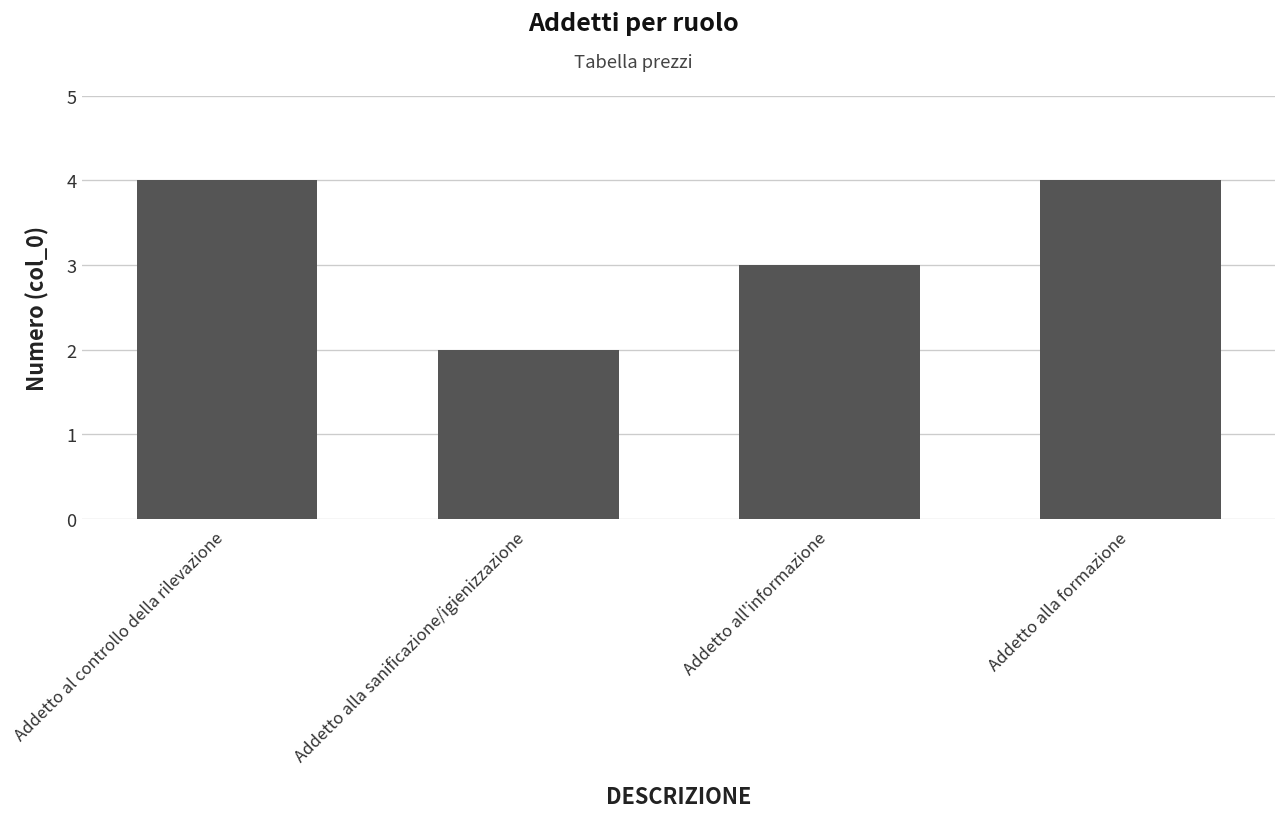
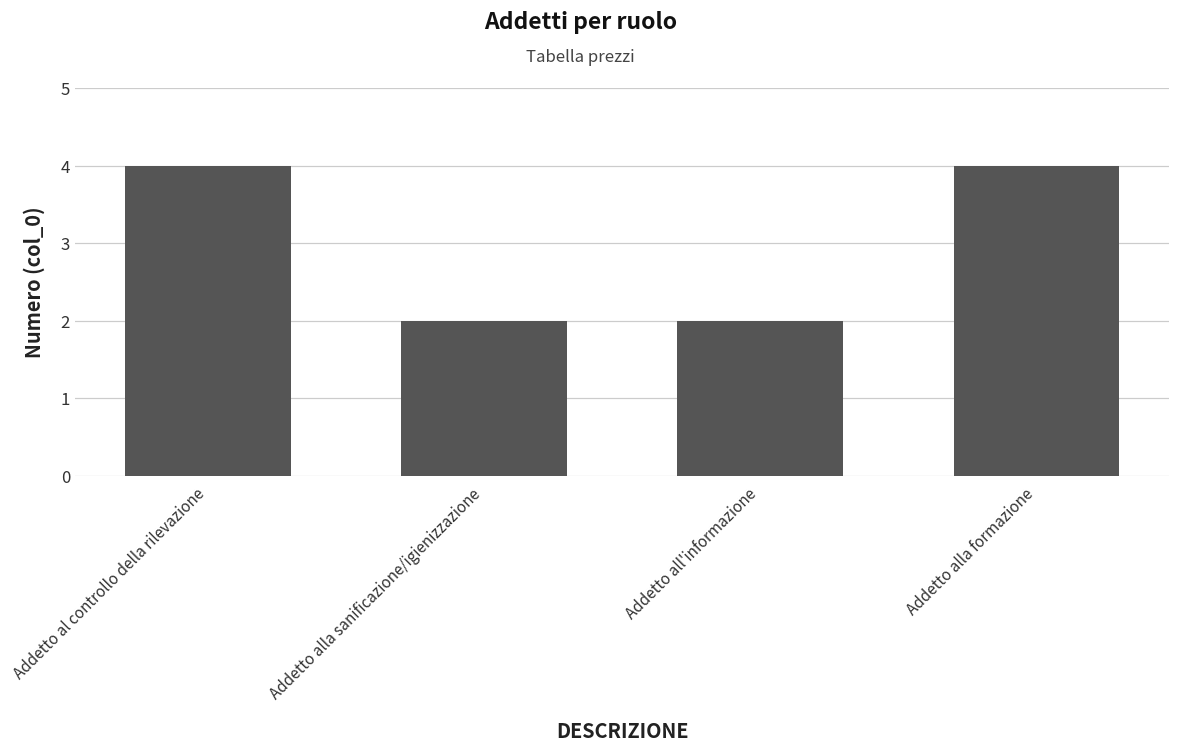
  {
    "Addetto al controllo della rilevazione": 4,
    "Addetto alla sanificazione/igienizzazione": 2,
-   "Addetto all'informazione": 3,
+   "Addetto all'informazione": 2,
    "Addetto alla formazione": 4
  }
